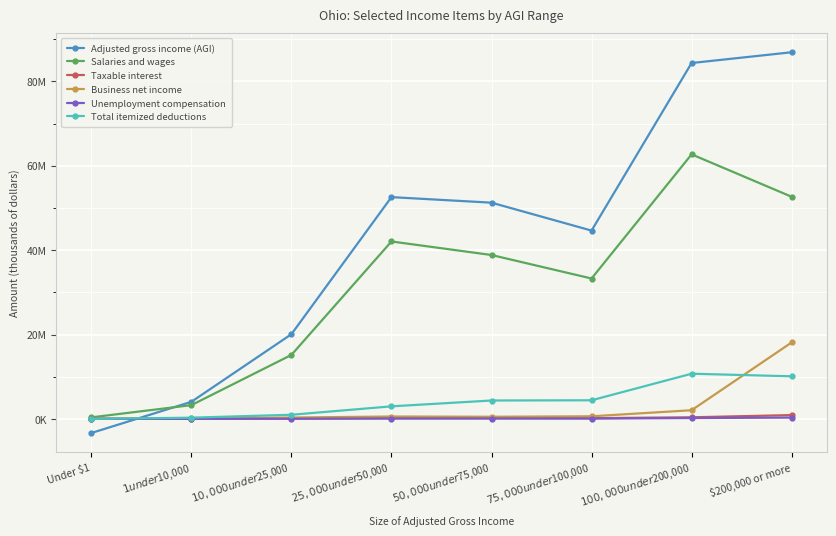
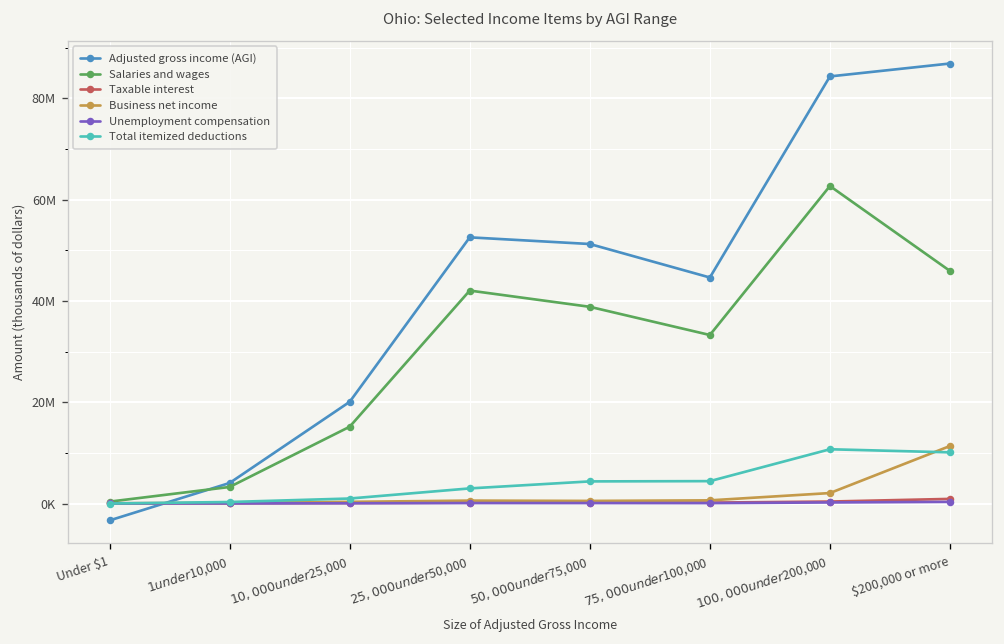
  {
    "Salaries and wages": {
-     "$200,000 or more": 53000000
+     "$200,000 or more": 46000000
    },
    "Business net income": {
-     "$200,000 or more": 18000000
+     "$200,000 or more": 11000000
    }
  }
